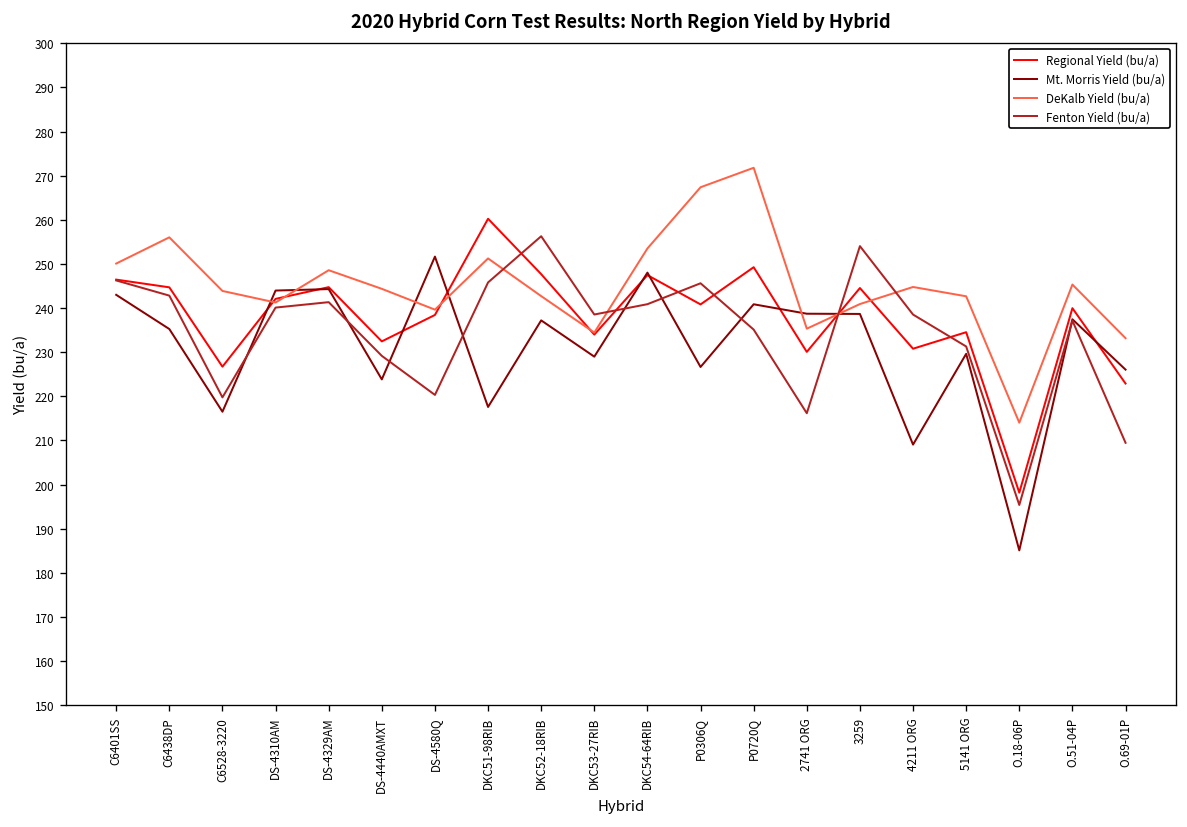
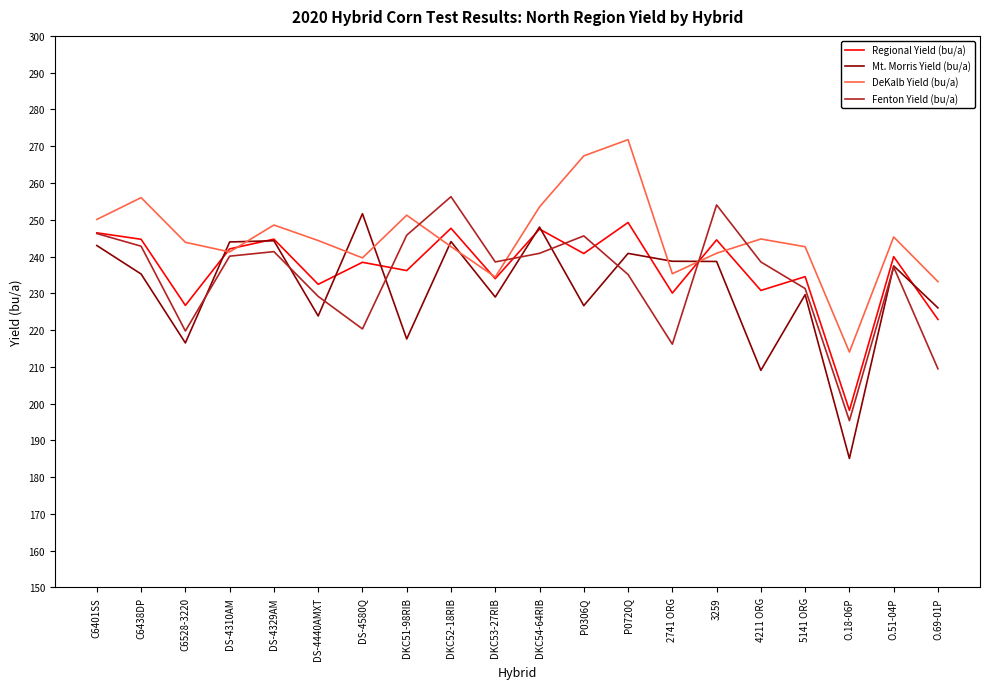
  {
    "Regional Yield (bu/a)": {
      "C6438DP": 245,
      "C6528-3220": 227,
      "DS-4310AM": 242,
      "DS-4440AMXT": 232,
      "DS-4580Q": 238,
-     "DKC51-98RIB": 260,
+     "DKC51-98RIB": 236,
      "DKC52-18RIB": 248,
      "P0306Q": 241,
      "P0720Q": 249,
      "2741 ORG": 230,
      "3259": 245,
      "4211 ORG": 231,
      "5141 ORG": 235,
      "O.18-06P": 198,
      "O.51-04P": 240,
      "O.69-01P": 223
    },
    "Mt. Morris Yield (bu/a)": {
      "C6401SS": 243,
      "C6438DP": 235,
      "C6528-3220": 217,
      "DS-4310AM": 244,
      "DS-4440AMXT": 224,
      "DS-4580Q": 252,
      "DKC51-98RIB": 218,
-     "DKC52-18RIB": 237,
+     "DKC52-18RIB": 244,
      "DKC53-27RIB": 229,
      "P0306Q": 227,
      "P0720Q": 241,
      "2741 ORG": 239,
      "3259": 239,
      "4211 ORG": 209,
      "5141 ORG": 230,
      "O.18-06P": 185,
      "O.69-01P": 226
    },
    "DeKalb Yield (bu/a)": {
      "C6401SS": 250,
      "C6438DP": 256,
      "C6528-3220": 244,
      "DS-4310AM": 241,
      "DS-4329AM": 249,
      "DS-4440AMXT": 244,
      "DS-4580Q": 240,
      "DKC51-98RIB": 251,
      "DKC52-18RIB": 243,
      "DKC54-64RIB": 254,
      "P0306Q": 267,
      "P0720Q": 272,
      "2741 ORG": 235,
      "3259": 241,
      "4211 ORG": 245,
      "5141 ORG": 243,
      "O.18-06P": 214,
      "O.51-04P": 245,
      "O.69-01P": 233
    },
    "Fenton Yield (bu/a)": {
      "C6438DP": 243,
      "C6528-3220": 220,
      "DS-4310AM": 240,
      "DS-4329AM": 241,
      "DS-4440AMXT": 229,
      "DS-4580Q": 220,
      "DKC51-98RIB": 246,
      "DKC52-18RIB": 256,
      "DKC53-27RIB": 239,
      "DKC54-64RIB": 241,
      "P0306Q": 246,
      "P0720Q": 235,
      "2741 ORG": 216,
      "3259": 254,
      "4211 ORG": 239,
      "5141 ORG": 231,
      "O.18-06P": 195,
      "O.69-01P": 209
    }
  }
